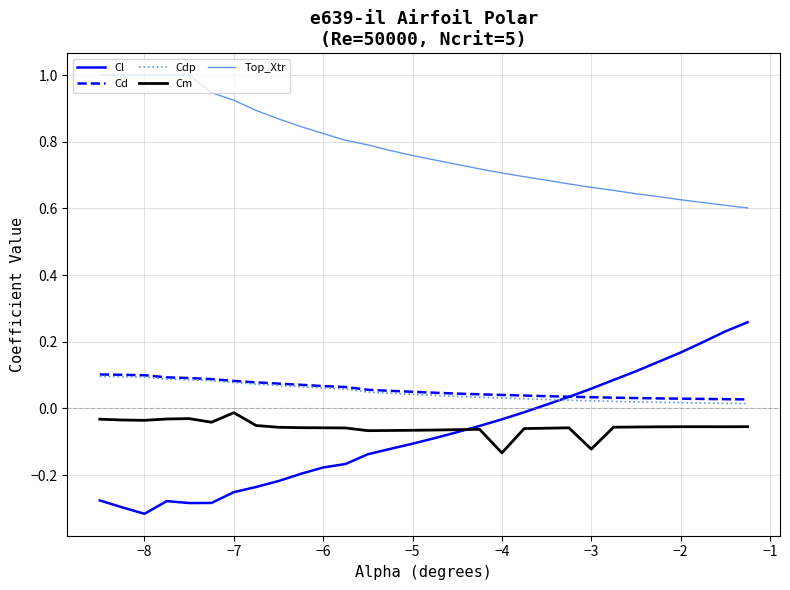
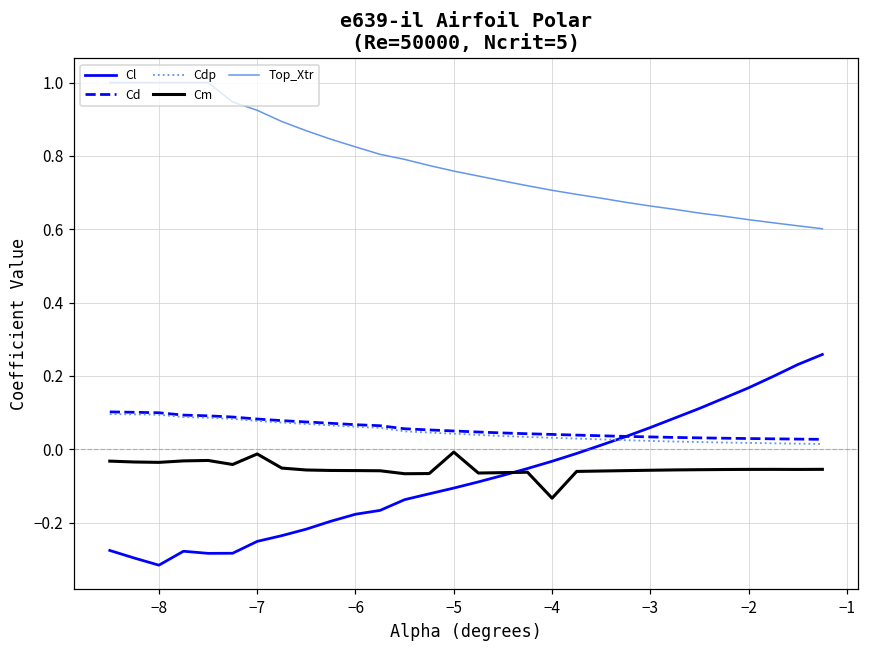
  {
    "Cm": {
      "−8": -0.04,
      "−7": -0.01,
      "−6": -0.06,
-     "−5": -0.07,
+     "−5": -0.01,
      "−4": -0.13,
-     "−3": -0.12,
+     "−3": -0.06,
      "−2": -0.06
    }
  }
